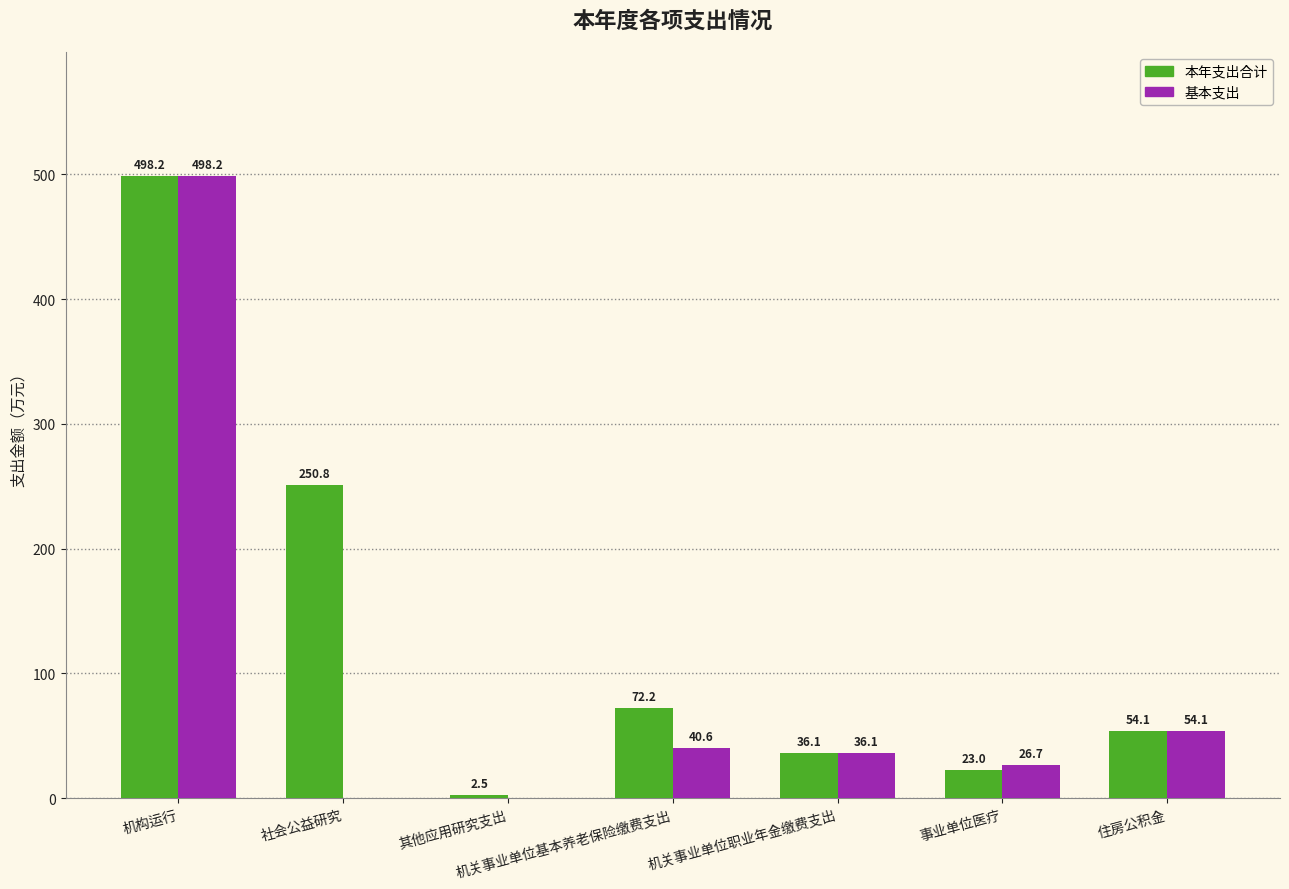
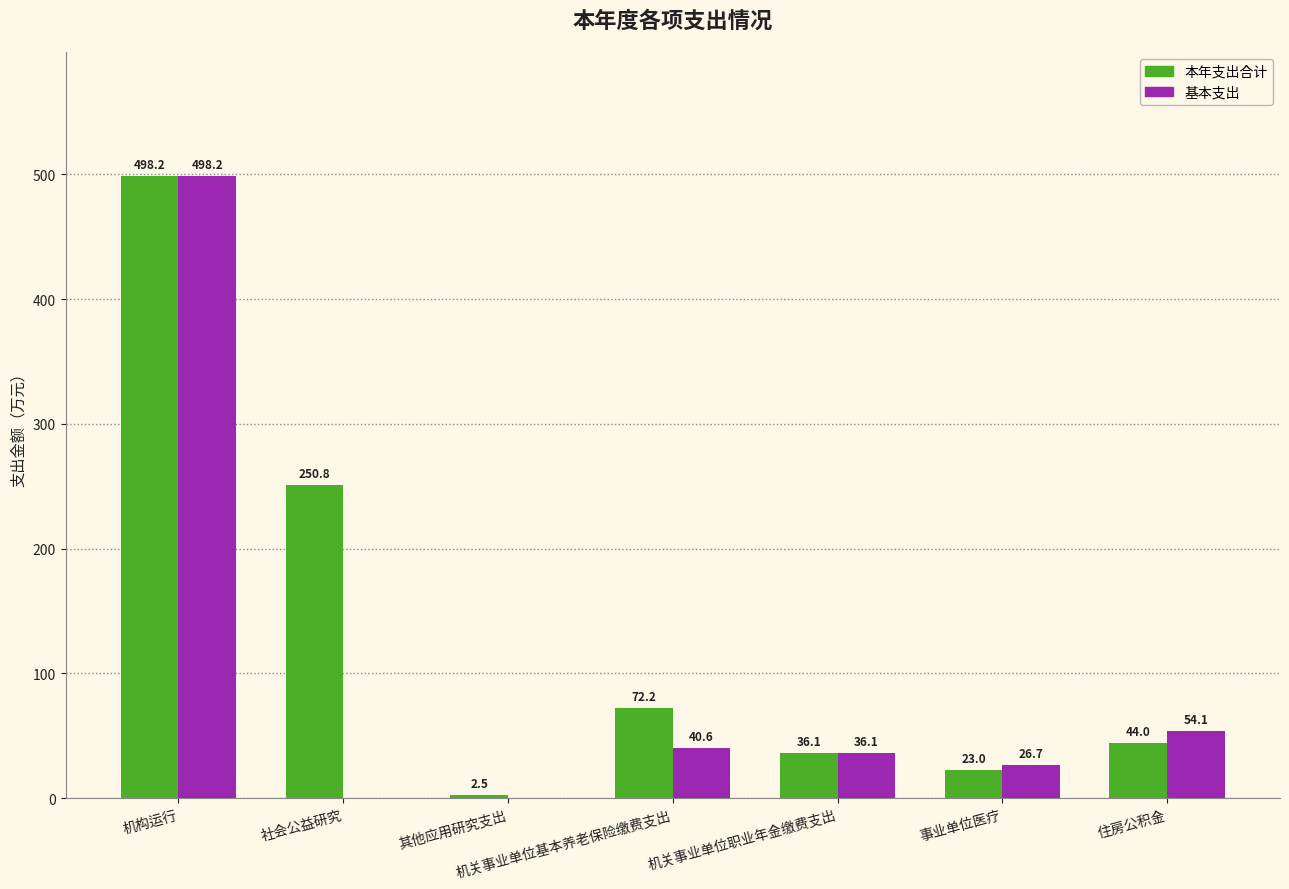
  {
    "本年支出合计": {
      "机构运行": 498.2,
      "社会公益研究": 250.8,
      "其他应用研究支出": 2.5,
      "机关事业单位基本养老保险缴费支出": 72.2,
      "机关事业单位职业年金缴费支出": 36.1,
      "事业单位医疗": 23.0,
-     "住房公积金": 54.1
+     "住房公积金": 44.0
    },
    "基本支出": {
      "机构运行": 498.2,
      "机关事业单位基本养老保险缴费支出": 40.6,
      "机关事业单位职业年金缴费支出": 36.1,
      "事业单位医疗": 26.7,
      "住房公积金": 54.1
    }
  }
